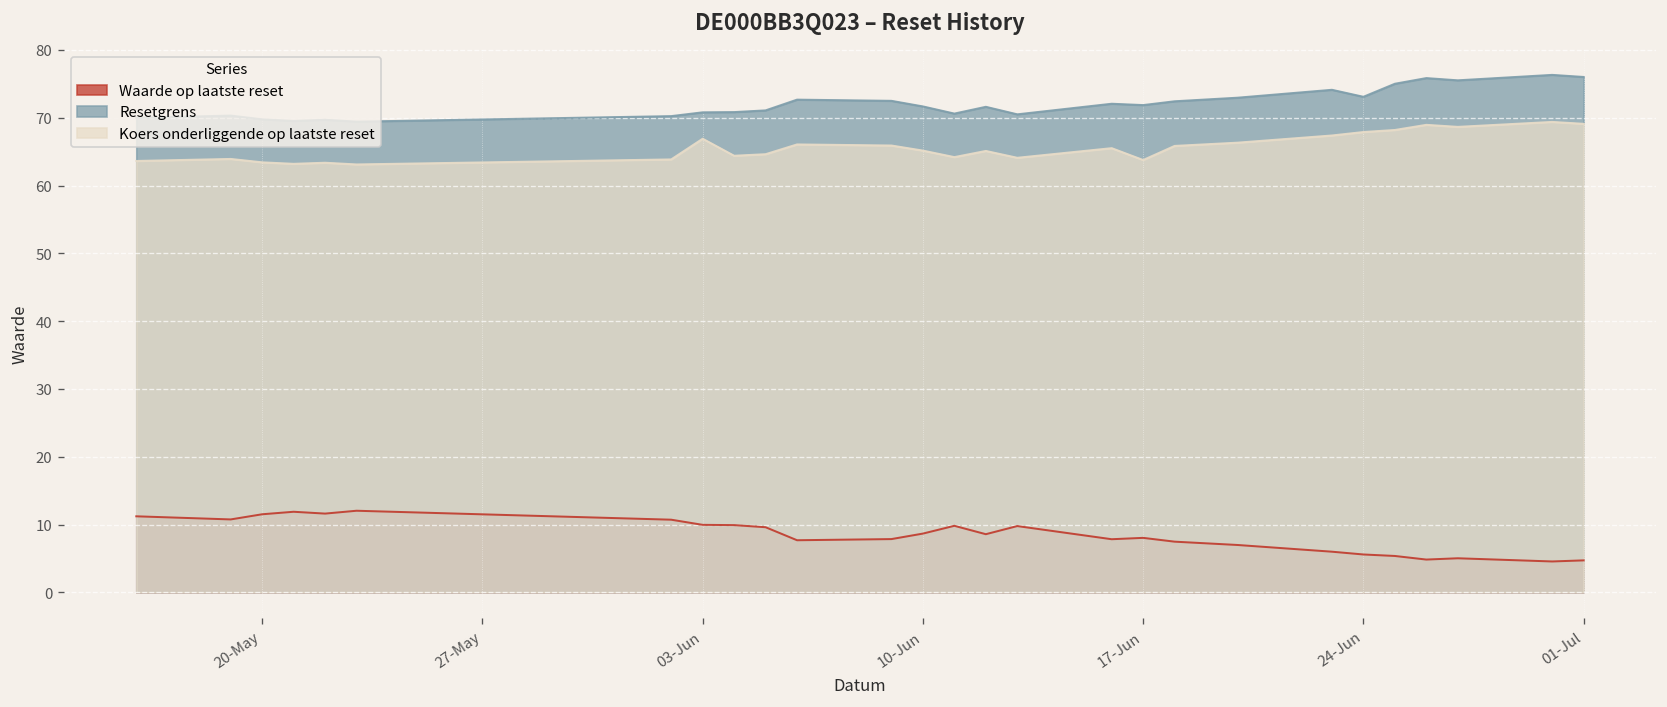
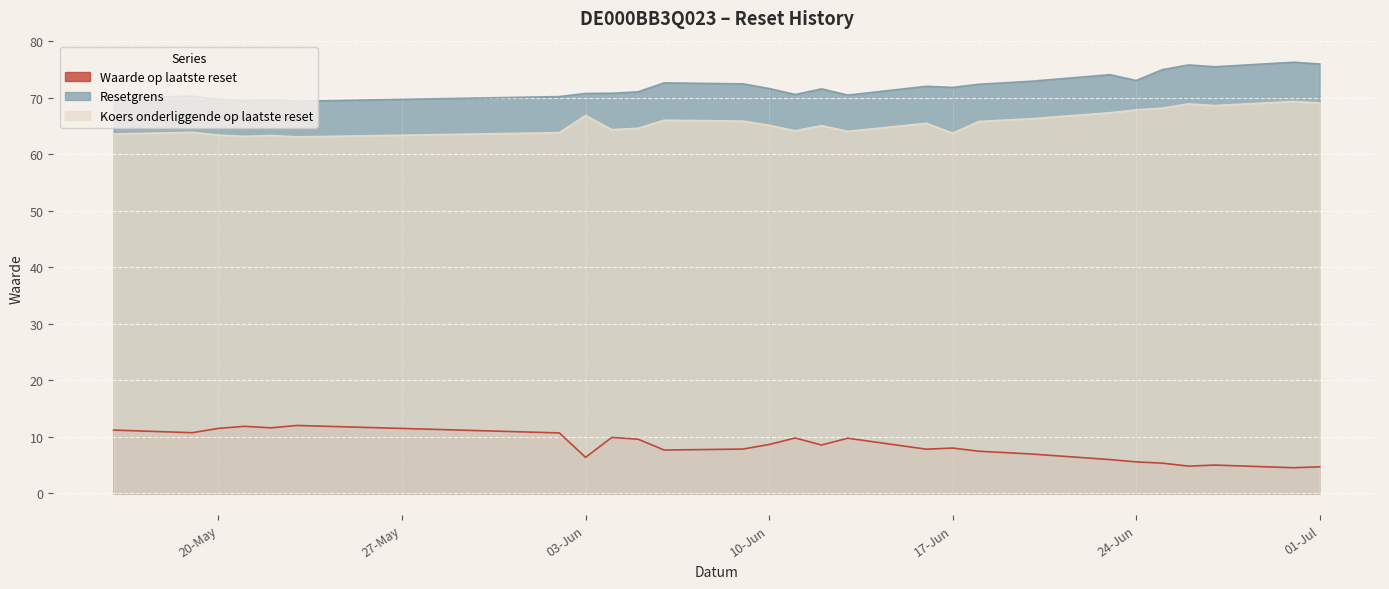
  {
    "Waarde op laatste reset": {
      "20-May": 12,
-     "03-Jun": 10,
+     "03-Jun": 6,
      "10-Jun": 9,
      "17-Jun": 8,
      "24-Jun": 6,
      "01-Jul": 5
    },
    "Resetgrens": {
      "03-Jun": 71,
      "10-Jun": 72,
      "17-Jun": 72,
      "24-Jun": 73,
      "01-Jul": 76
    },
    "Koers onderliggende op laatste reset": {
      "20-May": 63,
      "03-Jun": 67,
      "10-Jun": 65,
      "17-Jun": 64,
      "24-Jun": 68,
      "01-Jul": 69
    }
  }
